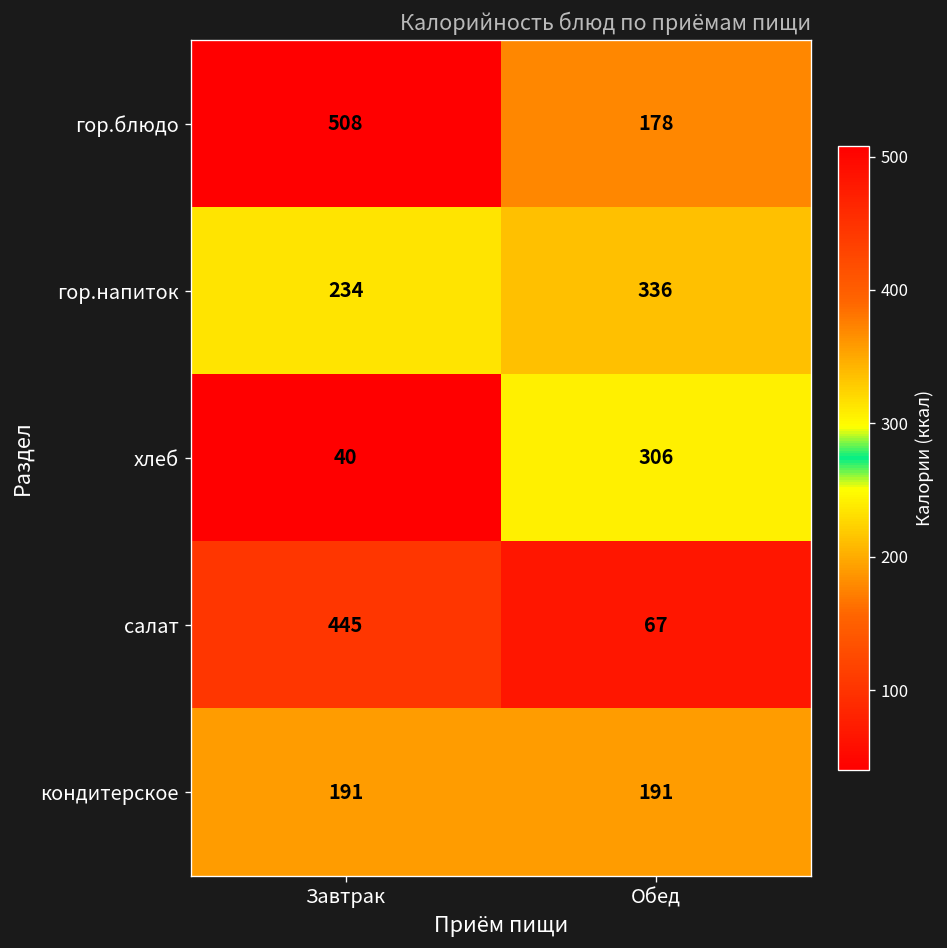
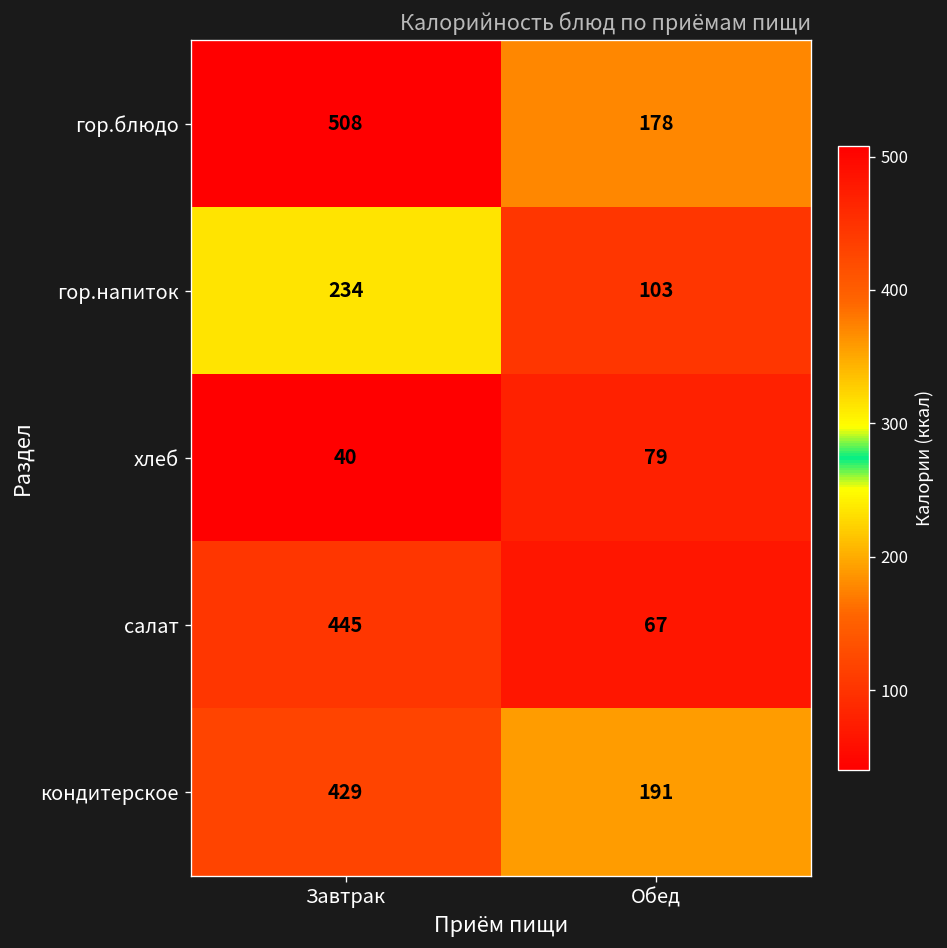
  {
    "гор.блюдо": {
      "Завтрак": 508,
      "Обед": 178
    },
    "гор.напиток": {
      "Завтрак": 234,
-     "Обед": 336
+     "Обед": 103
    },
    "хлеб": {
      "Завтрак": 40,
-     "Обед": 306
+     "Обед": 79
    },
    "салат": {
      "Завтрак": 445,
      "Обед": 67
    },
    "кондитерское": {
-     "Завтрак": 191,
+     "Завтрак": 429,
      "Обед": 191
    }
  }
